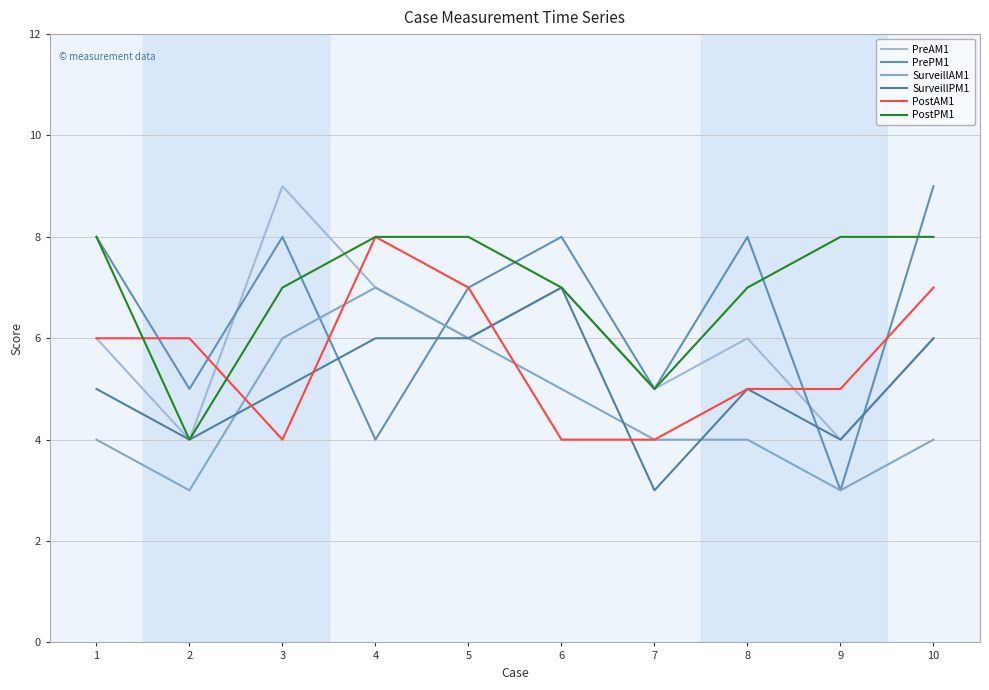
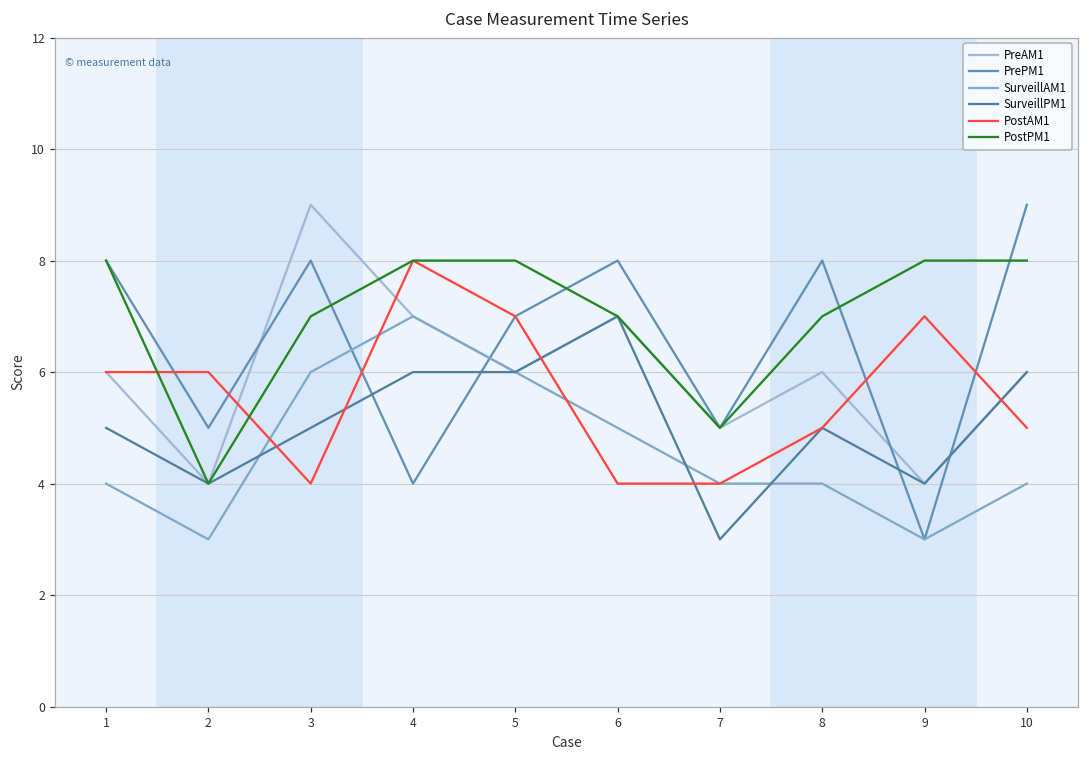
  {
    "PostAM1": {
      "2": 6,
      "3": 4,
      "6": 4,
-     "9": 5,
-     "10": 7
+     "9": 7,
+     "10": 5
    },
    "PostPM1": {
      "3": 7,
      "5": 8,
      "8": 7,
      "9": 8,
      "10": 8
    }
  }
